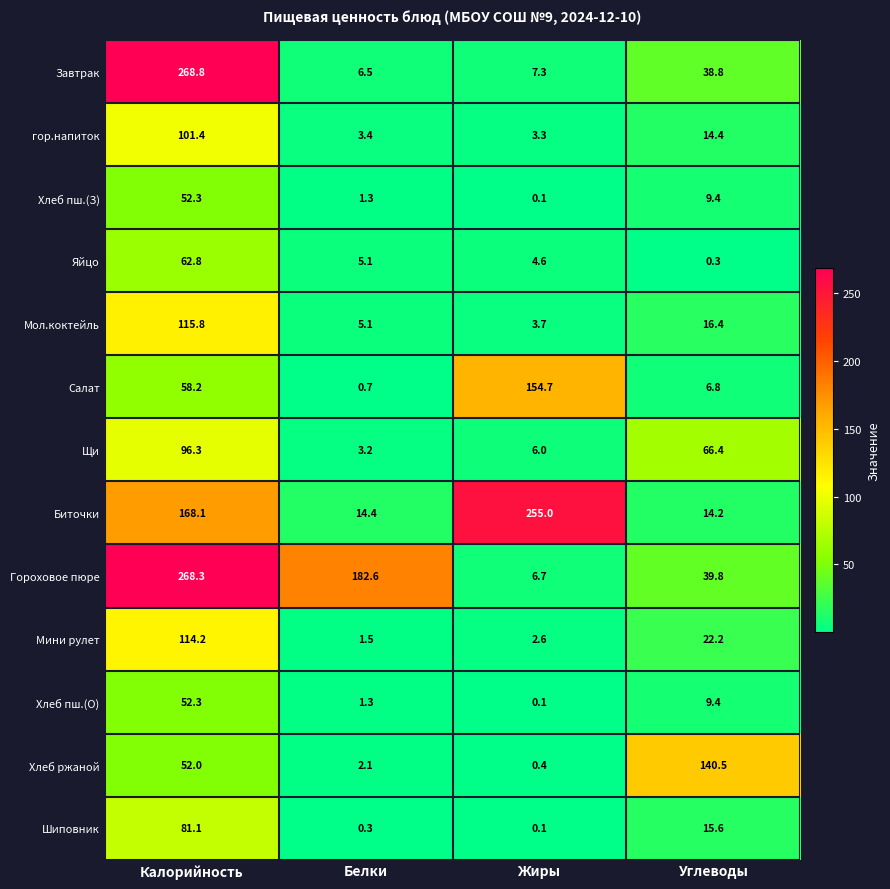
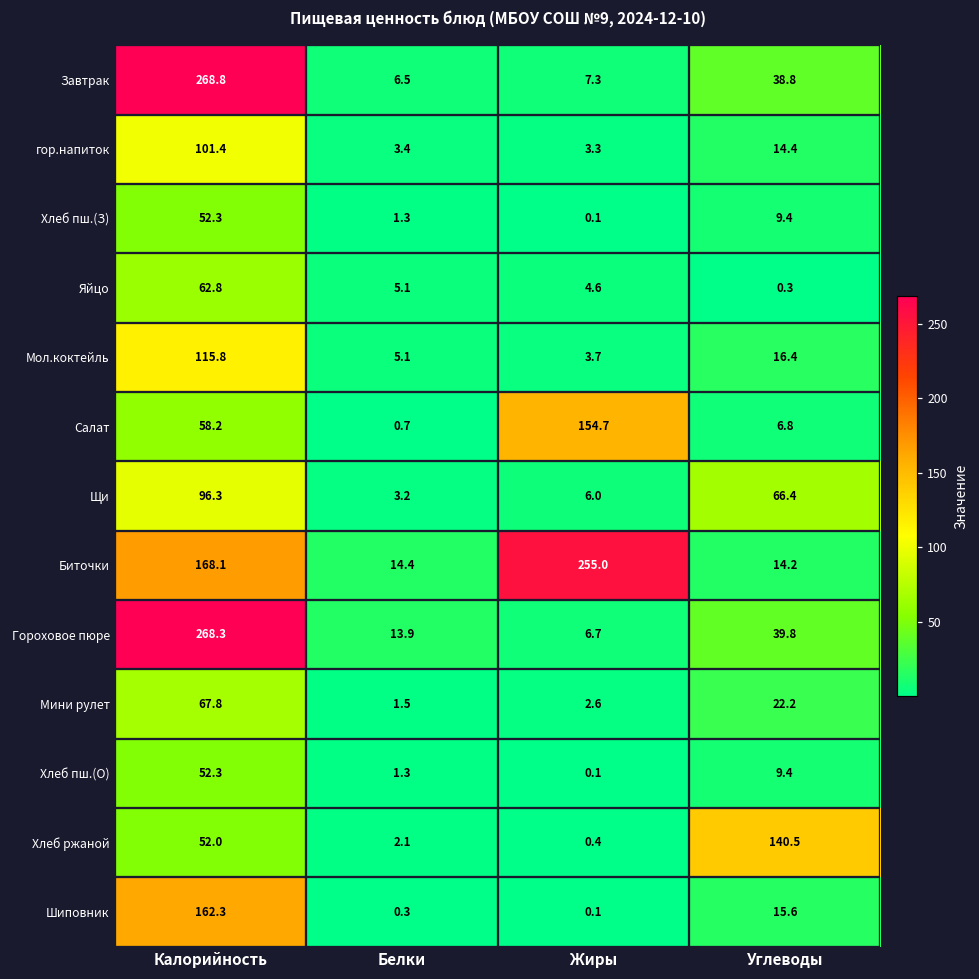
  {
    "Завтрак": {
      "Калорийность": 268.8,
      "Белки": 6.5,
      "Жиры": 7.3,
      "Углеводы": 38.8
    },
    "гор.напиток": {
      "Калорийность": 101.4,
      "Белки": 3.4,
      "Жиры": 3.3,
      "Углеводы": 14.4
    },
    "Хлеб пш.(З)": {
      "Калорийность": 52.3,
      "Белки": 1.3,
      "Жиры": 0.1,
      "Углеводы": 9.4
    },
    "Яйцо": {
      "Калорийность": 62.8,
      "Белки": 5.1,
      "Жиры": 4.6,
      "Углеводы": 0.3
    },
    "Мол.коктейль": {
      "Калорийность": 115.8,
      "Белки": 5.1,
      "Жиры": 3.7,
      "Углеводы": 16.4
    },
    "Салат": {
      "Калорийность": 58.2,
      "Белки": 0.7,
      "Жиры": 154.7,
      "Углеводы": 6.8
    },
    "Щи": {
      "Калорийность": 96.3,
      "Белки": 3.2,
      "Жиры": 6.0,
      "Углеводы": 66.4
    },
    "Биточки": {
      "Калорийность": 168.1,
      "Белки": 14.4,
      "Жиры": 255.0,
      "Углеводы": 14.2
    },
    "Гороховое пюре": {
      "Калорийность": 268.3,
-     "Белки": 182.6,
+     "Белки": 13.9,
      "Жиры": 6.7,
      "Углеводы": 39.8
    },
    "Мини рулет": {
-     "Калорийность": 114.2,
+     "Калорийность": 67.8,
      "Белки": 1.5,
      "Жиры": 2.6,
      "Углеводы": 22.2
    },
    "Хлеб пш.(О)": {
      "Калорийность": 52.3,
      "Белки": 1.3,
      "Жиры": 0.1,
      "Углеводы": 9.4
    },
    "Хлеб ржаной": {
      "Калорийность": 52.0,
      "Белки": 2.1,
      "Жиры": 0.4,
      "Углеводы": 140.5
    },
    "Шиповник": {
-     "Калорийность": 81.1,
+     "Калорийность": 162.3,
      "Белки": 0.3,
      "Жиры": 0.1,
      "Углеводы": 15.6
    }
  }
